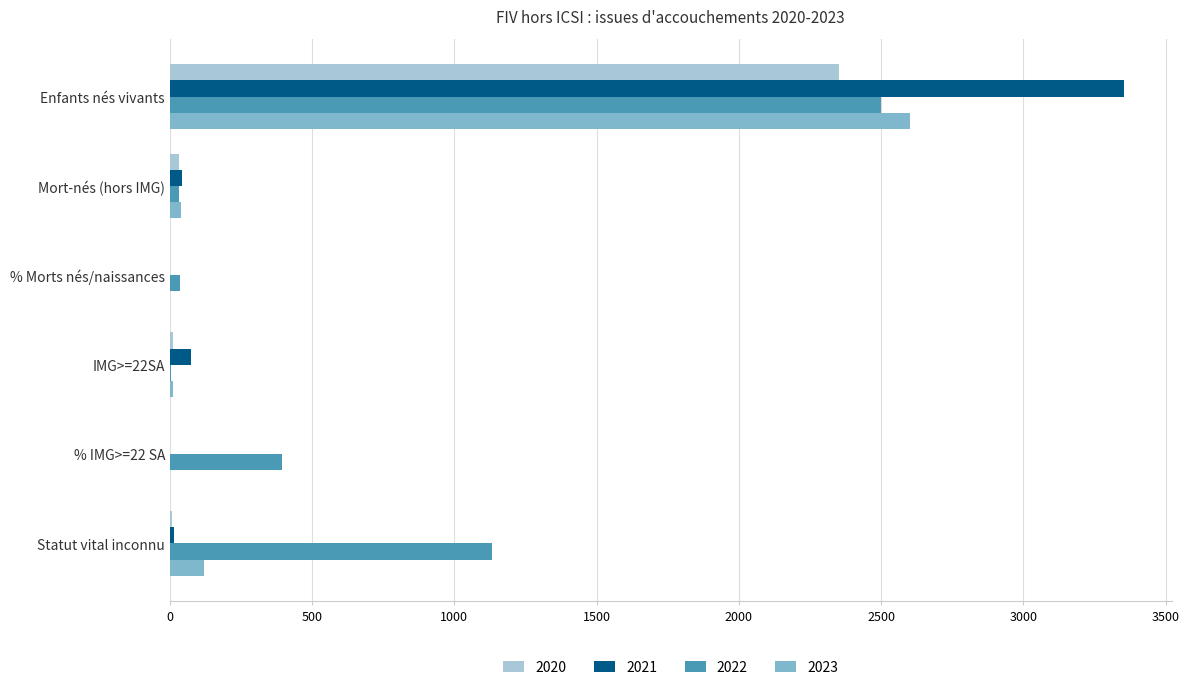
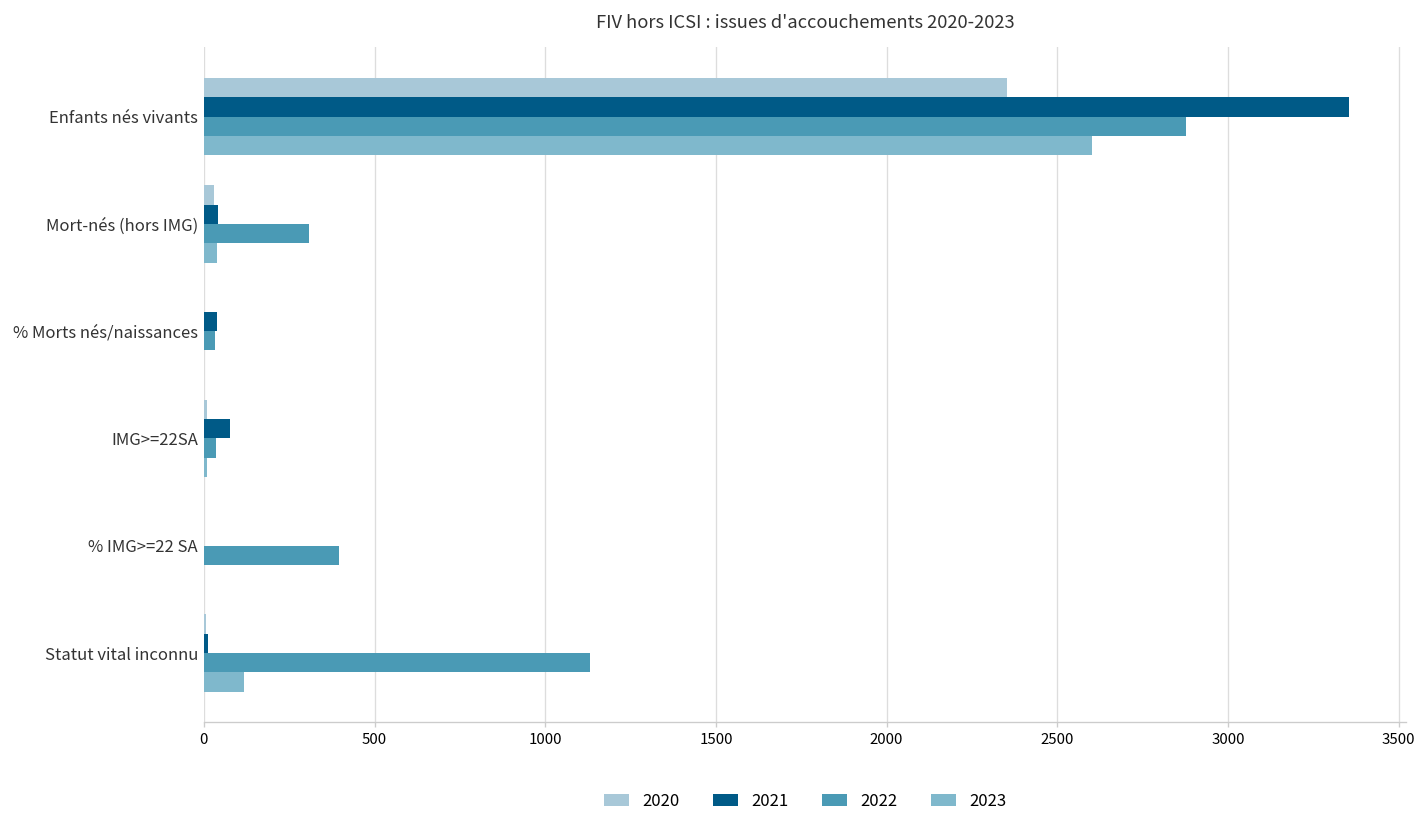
  {
    "2021": {
      "Enfants nés vivants": 3350,
      "Mort-nés (hors IMG)": 40,
-     "% Morts nés/naissances": 0,
+     "% Morts nés/naissances": 40,
      "IMG>=22SA": 80,
      "Statut vital inconnu": 10
    },
    "2022": {
-     "Enfants nés vivants": 2500,
-     "Mort-nés (hors IMG)": 30,
+     "Enfants nés vivants": 2880,
+     "Mort-nés (hors IMG)": 310,
      "% Morts nés/naissances": 30,
-     "IMG>=22SA": 0,
+     "IMG>=22SA": 40,
      "% IMG>=22 SA": 400,
      "Statut vital inconnu": 1130
    }
  }
